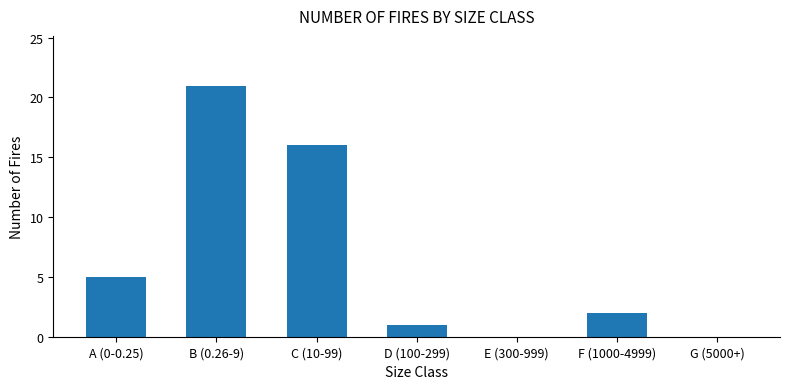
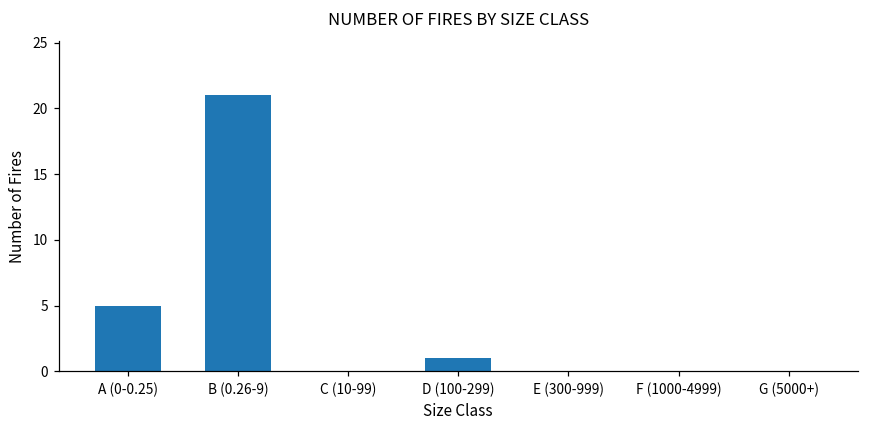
  {
    "A (0-0.25)": 5,
    "B (0.26-9)": 21,
-   "C (10-99)": 16,
+   "C (10-99)": 0,
    "D (100-299)": 1,
    "E (300-999)": 0,
-   "F (1000-4999)": 2,
+   "F (1000-4999)": 0,
    "G (5000+)": 0
  }
